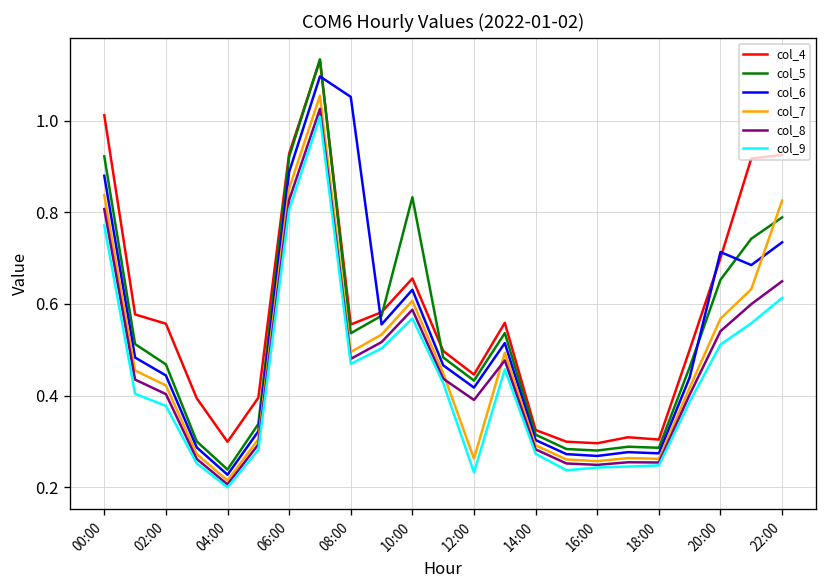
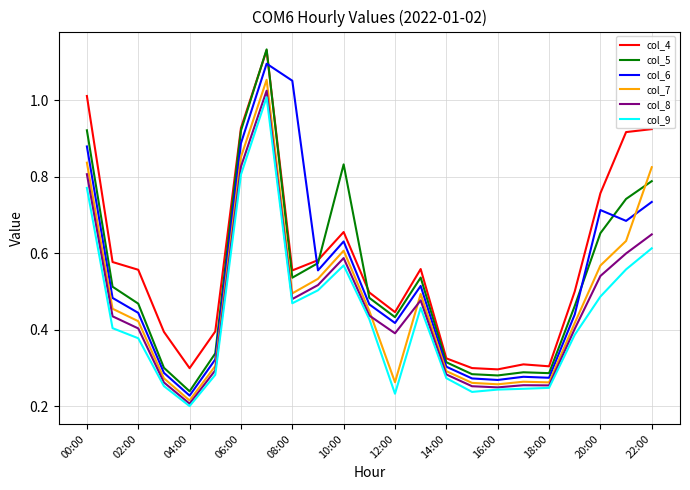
  {
    "col_4": {
      "00:00": 1.01,
      "02:00": 0.56,
      "04:00": 0.30,
      "06:00": 0.93,
      "08:00": 0.56,
      "10:00": 0.66,
      "12:00": 0.45,
      "14:00": 0.33,
      "16:00": 0.30,
      "18:00": 0.30,
-     "20:00": 0.70,
+     "20:00": 0.76,
      "22:00": 0.92
    },
    "col_5": {
      "00:00": 0.92,
      "02:00": 0.47,
      "04:00": 0.24,
      "06:00": 0.92,
      "08:00": 0.54,
      "10:00": 0.83,
      "12:00": 0.43,
      "14:00": 0.31,
      "16:00": 0.28,
      "18:00": 0.29,
      "20:00": 0.65,
      "22:00": 0.79
    },
    "col_6": {
      "00:00": 0.88,
      "02:00": 0.44,
      "04:00": 0.23,
      "06:00": 0.89,
      "08:00": 1.05,
      "10:00": 0.63,
      "12:00": 0.42,
      "14:00": 0.30,
      "16:00": 0.27,
      "18:00": 0.27,
      "20:00": 0.71,
      "22:00": 0.73
    },
    "col_7": {
      "00:00": 0.84,
      "02:00": 0.42,
      "04:00": 0.21,
      "06:00": 0.85,
      "08:00": 0.50,
      "10:00": 0.61,
      "12:00": 0.26,
      "14:00": 0.29,
      "16:00": 0.26,
      "18:00": 0.26,
      "20:00": 0.57,
      "22:00": 0.83
    },
    "col_8": {
      "00:00": 0.81,
      "02:00": 0.40,
      "06:00": 0.83,
      "08:00": 0.48,
      "10:00": 0.59,
      "12:00": 0.39,
      "14:00": 0.28,
      "20:00": 0.54,
      "22:00": 0.65
    },
    "col_9": {
      "00:00": 0.77,
      "02:00": 0.38,
      "06:00": 0.81,
      "08:00": 0.47,
      "10:00": 0.57,
      "12:00": 0.23,
      "14:00": 0.27,
-     "20:00": 0.51,
+     "20:00": 0.49,
      "22:00": 0.61
    }
  }
